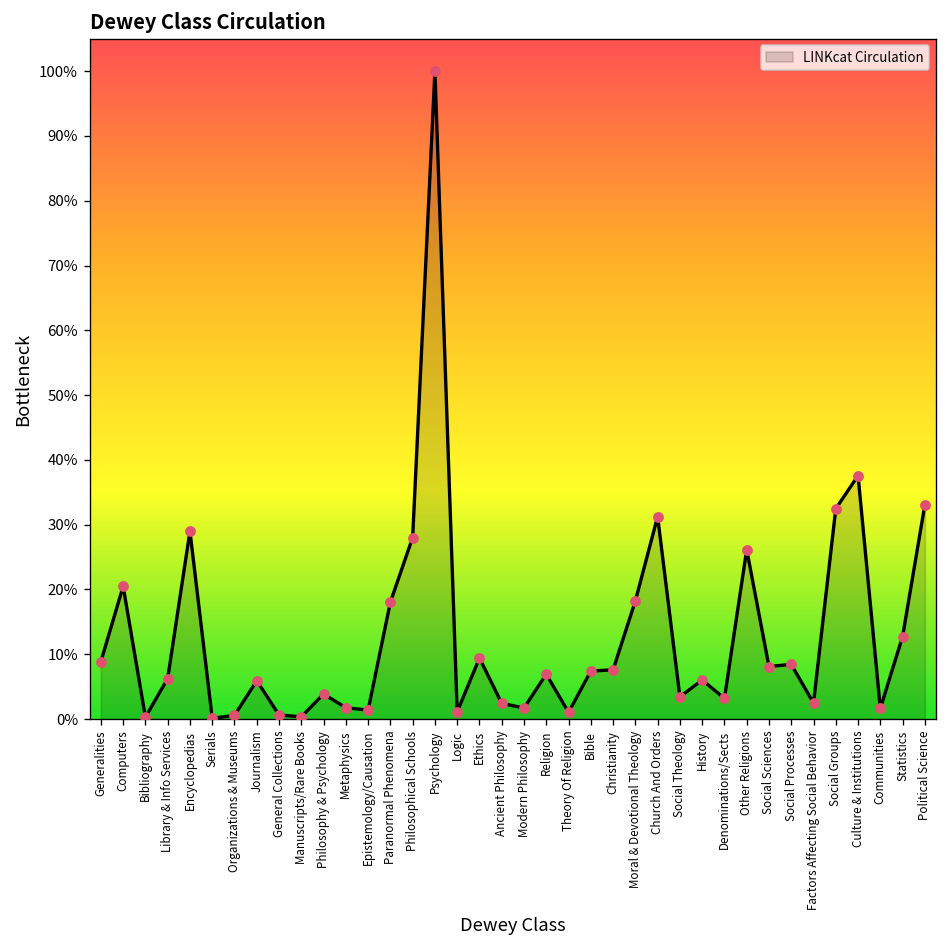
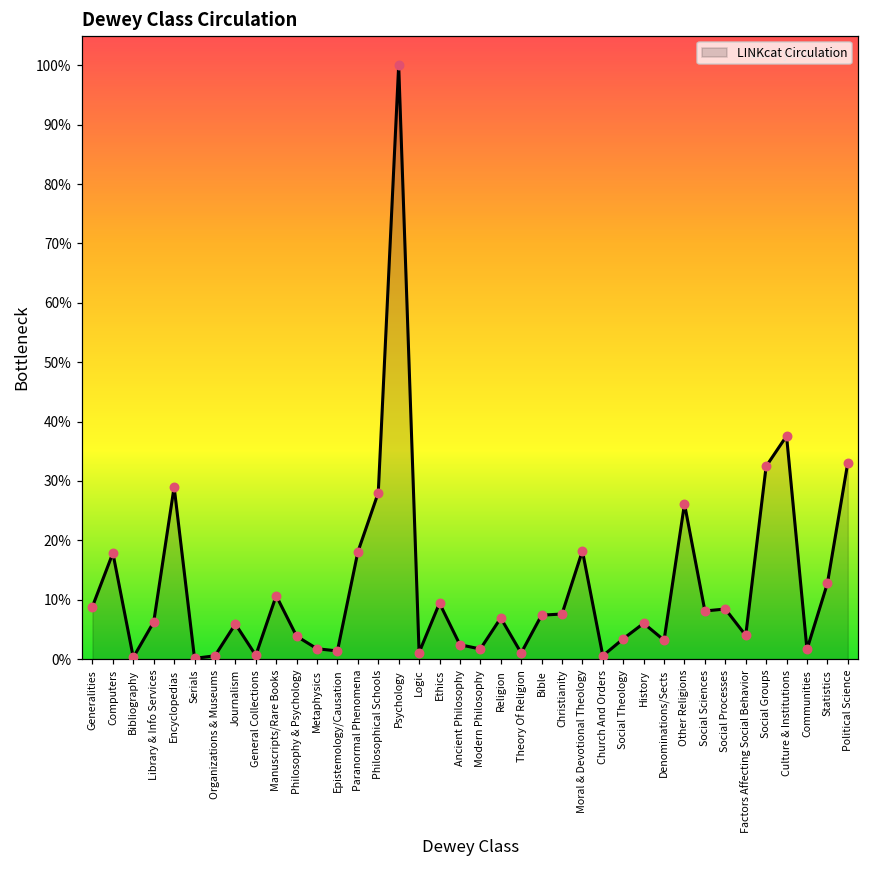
  {
    "Generalities": "9%",
-   "Computers": "20%",
+   "Computers": "18%",
    "Bibliography": "0%",
    "Library & Info Services": "6%",
    "Encyclopedias": "29%",
    "Serials": "0%",
    "Organizations & Museums": "1%",
    "Journalism": "6%",
    "General Collections": "1%",
-   "Manuscripts/Rare Books": "0%",
+   "Manuscripts/Rare Books": "11%",
    "Philosophy & Psychology": "4%",
    "Metaphysics": "2%",
    "Epistemology/Causation": "1%",
    "Paranormal Phenomena": "18%",
    "Philosophical Schools": "28%",
    "Psychology": "100%",
    "Logic": "1%",
    "Ethics": "9%",
    "Ancient Philosophy": "2%",
    "Modern Philosophy": "2%",
    "Religion": "7%",
    "Theory Of Religion": "1%",
    "Bible": "7%",
    "Christianity": "8%",
    "Moral & Devotional Theology": "18%",
-   "Church And Orders": "31%",
+   "Church And Orders": "1%",
    "Social Theology": "3%",
    "History": "6%",
    "Denominations/Sects": "3%",
    "Other Religions": "26%",
    "Social Sciences": "8%",
    "Social Processes": "8%",
-   "Factors Affecting Social Behavior": "2%",
+   "Factors Affecting Social Behavior": "4%",
    "Social Groups": "32%",
    "Culture & Institutions": "38%",
    "Communities": "2%",
    "Statistics": "13%",
    "Political Science": "33%"
  }
